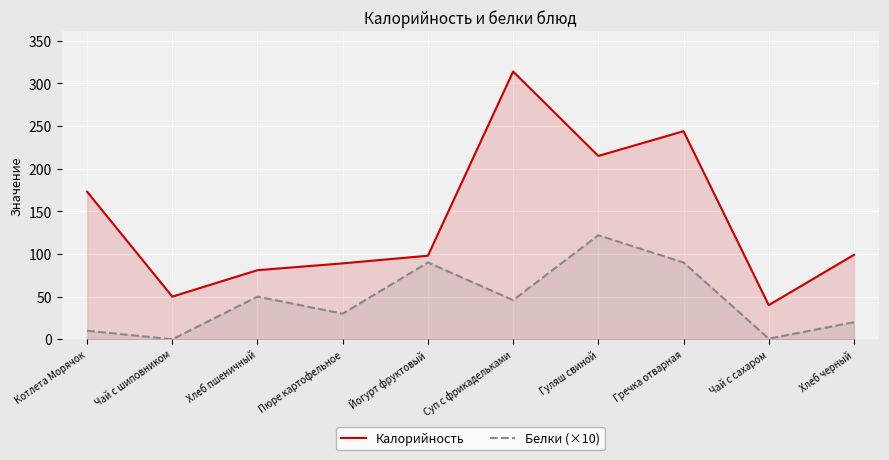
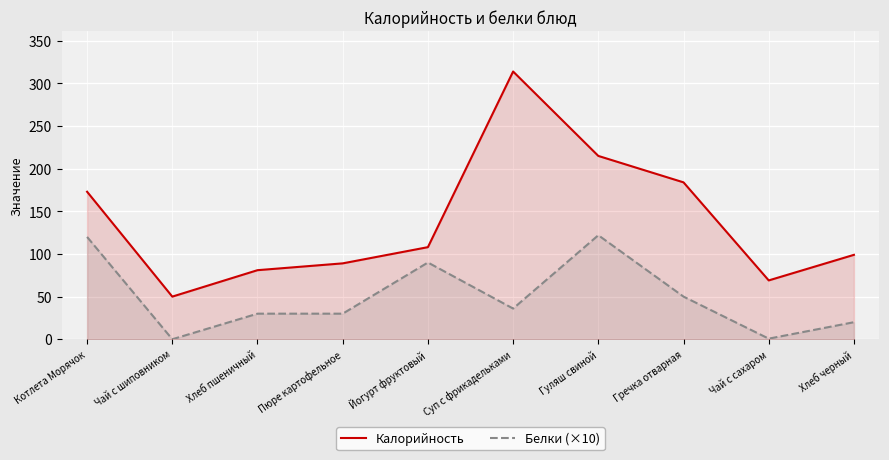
  {
    "Калорийность": {
      "Котлета Морячок": 170,
      "Чай с шиповником": 50,
      "Хлеб пшеничный": 80,
      "Пюре картофельное": 90,
-     "Йогурт фруктовый": 100,
+     "Йогурт фруктовый": 110,
      "Суп с фрикадельками": 310,
      "Гуляш свиной": 220,
-     "Гречка отварная": 240,
-     "Чай с сахаром": 40,
+     "Гречка отварная": 180,
+     "Чай с сахаром": 70,
      "Хлеб черный": 100
    },
    "Белки (×10)": {
-     "Котлета Морячок": 10,
+     "Котлета Морячок": 120,
      "Чай с шиповником": 0,
-     "Хлеб пшеничный": 50,
+     "Хлеб пшеничный": 30,
      "Пюре картофельное": 30,
      "Йогурт фруктовый": 90,
-     "Суп с фрикадельками": 50,
+     "Суп с фрикадельками": 40,
      "Гуляш свиной": 120,
-     "Гречка отварная": 90,
+     "Гречка отварная": 50,
      "Чай с сахаром": 0,
      "Хлеб черный": 20
    }
  }
